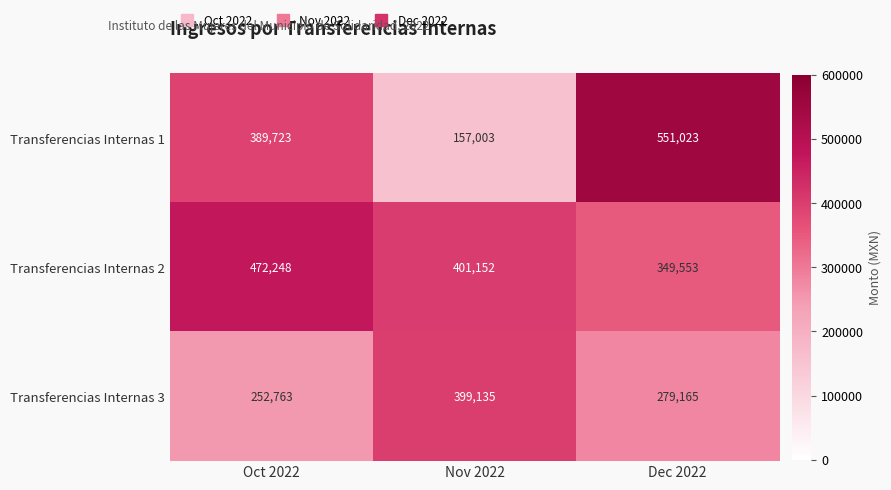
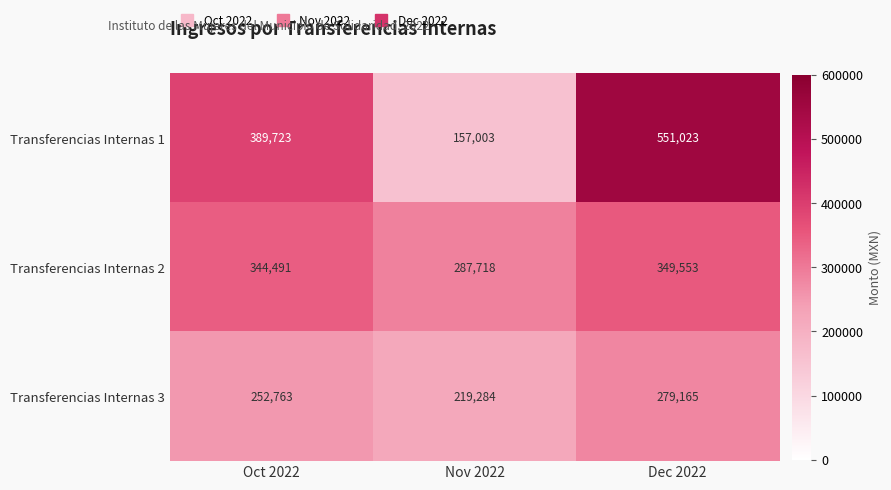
  {
    "Transferencias Internas 1": {
      "Oct 2022": "389,723",
      "Nov 2022": "157,003",
      "Dec 2022": "551,023"
    },
    "Transferencias Internas 2": {
-     "Oct 2022": "472,248",
-     "Nov 2022": "401,152",
+     "Oct 2022": "344,491",
+     "Nov 2022": "287,718",
      "Dec 2022": "349,553"
    },
    "Transferencias Internas 3": {
      "Oct 2022": "252,763",
-     "Nov 2022": "399,135",
+     "Nov 2022": "219,284",
      "Dec 2022": "279,165"
    }
  }
